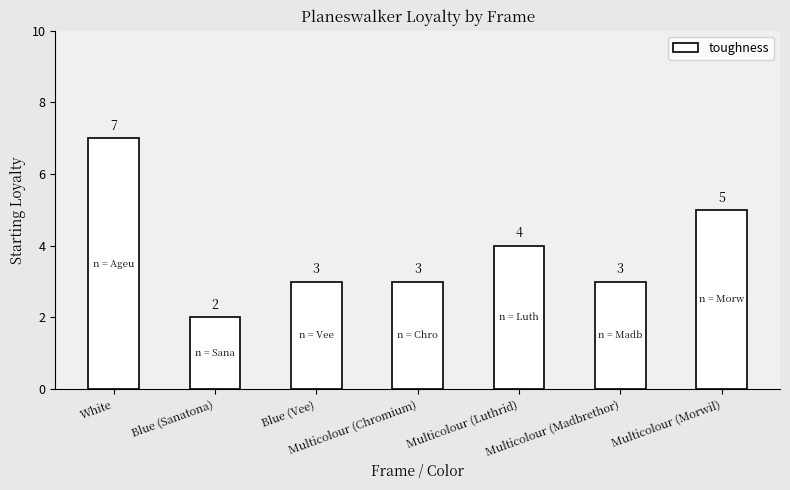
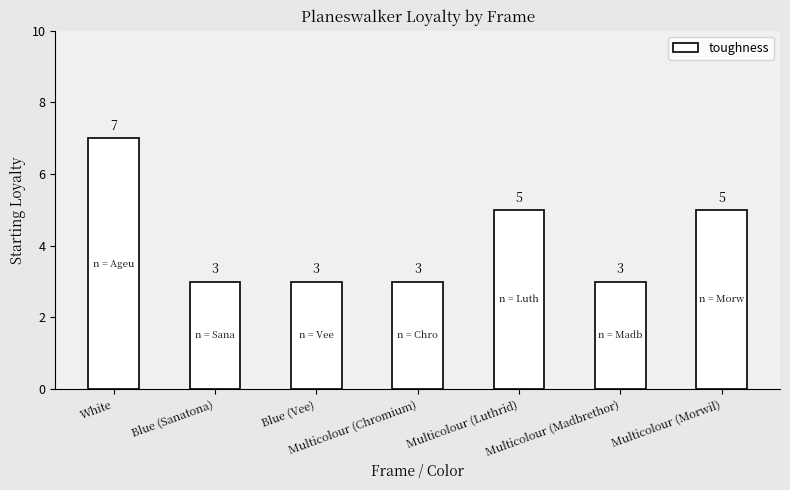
  {
    "White": 7,
-   "Blue (Sanatona)": 2,
+   "Blue (Sanatona)": 3,
    "Blue (Vee)": 3,
    "Multicolour (Chromium)": 3,
-   "Multicolour (Luthrid)": 4,
+   "Multicolour (Luthrid)": 5,
    "Multicolour (Madbrethor)": 3,
    "Multicolour (Morwil)": 5
  }
